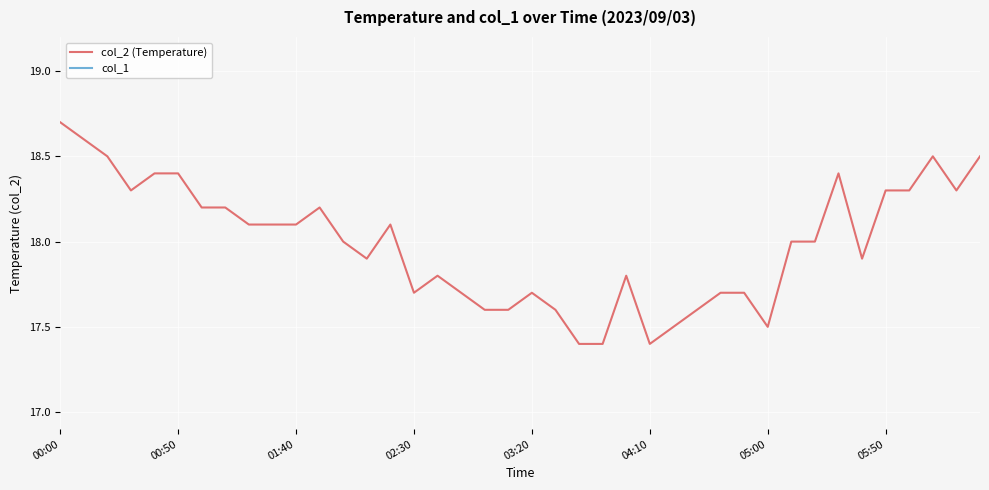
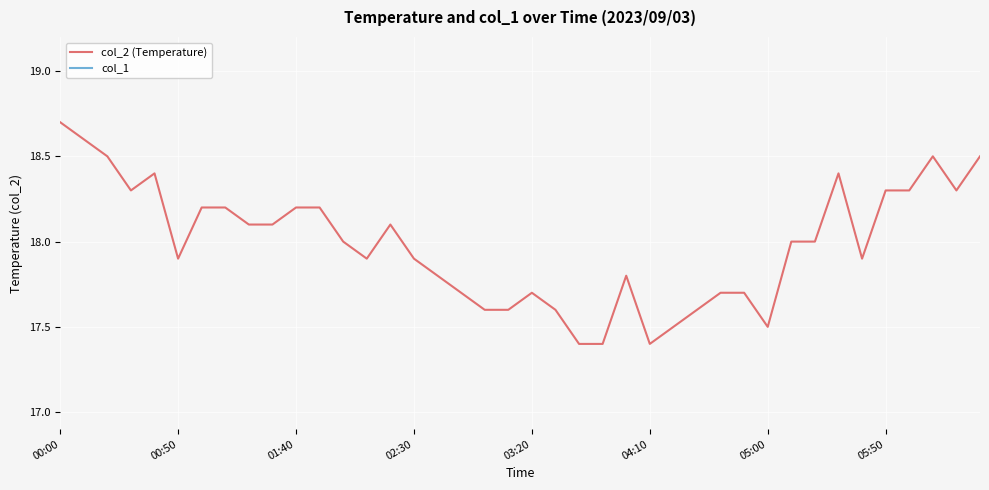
  {
    "col_2 (Temperature)": {
      "00:00": 18.7,
-     "00:50": 18.4,
-     "01:40": 18.1,
-     "02:30": 17.7,
+     "00:50": 17.9,
+     "01:40": 18.2,
+     "02:30": 17.9,
      "03:20": 17.7,
      "04:10": 17.4,
      "05:00": 17.5,
      "05:50": 18.3
    }
  }
